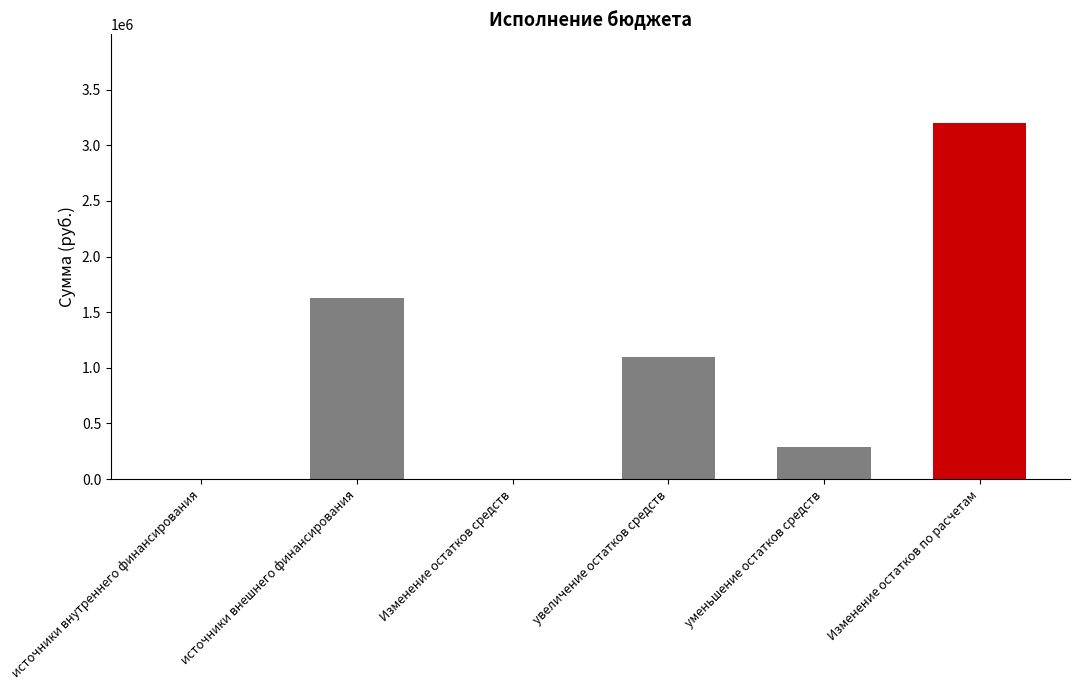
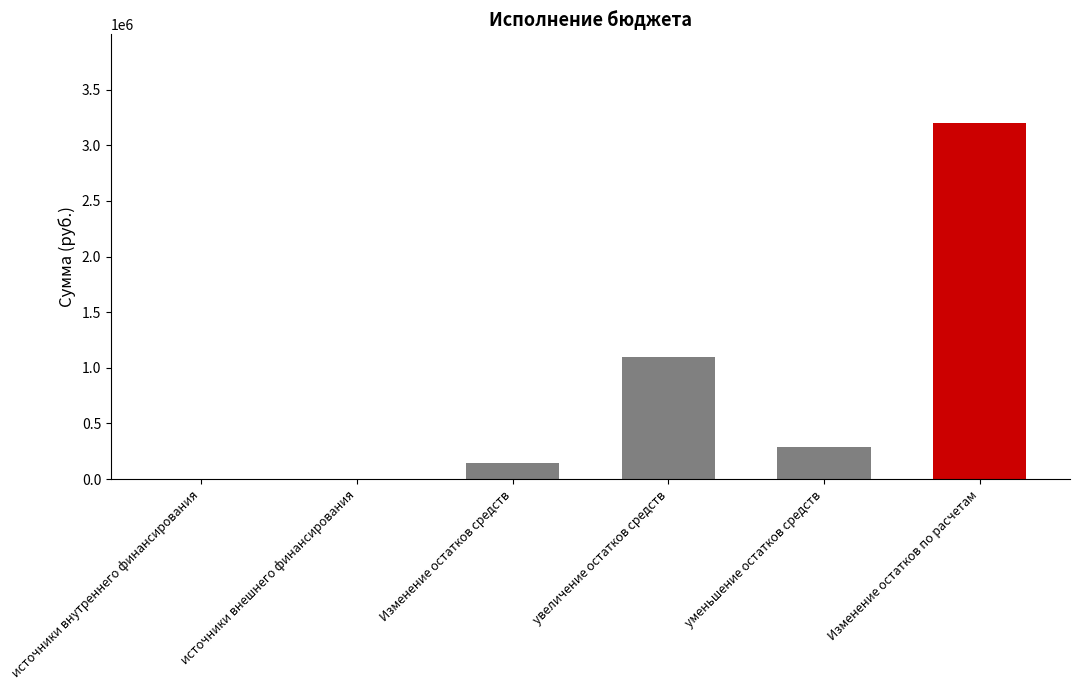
  {
    "источники внутреннего финансирования": 0,
-   "источники внешнего финансирования": 1620000,
-   "Изменение остатков средств": 0,
+   "источники внешнего финансирования": 0,
+   "Изменение остатков средств": 150000,
    "увеличение остатков средств": 1100000,
    "уменьшение остатков средств": 290000,
    "Изменение остатков по расчетам": 3200000
  }
